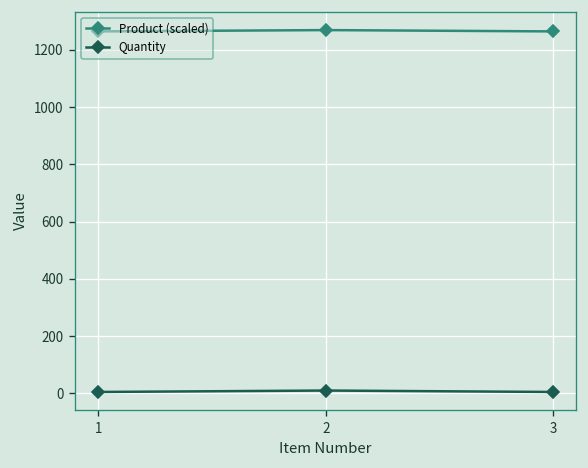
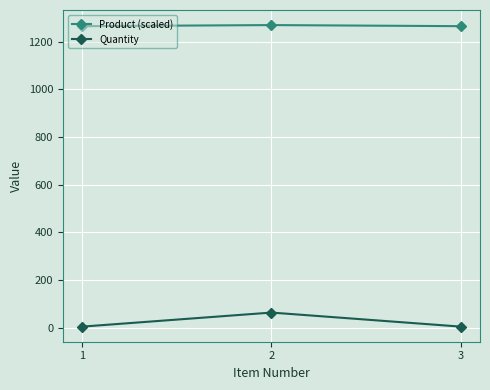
  {
    "Product (scaled)": {
      "2": 1270,
      "3": 1260
    },
    "Quantity": {
      "1": 10,
-     "2": 10,
+     "2": 60,
      "3": 10
    }
  }
